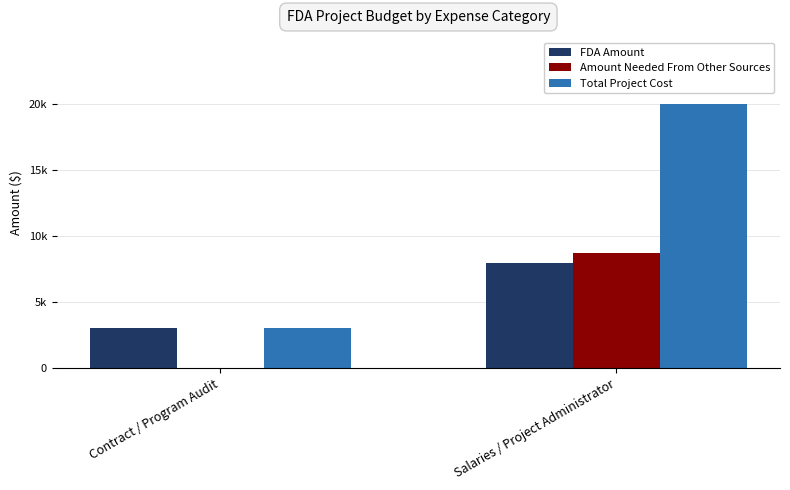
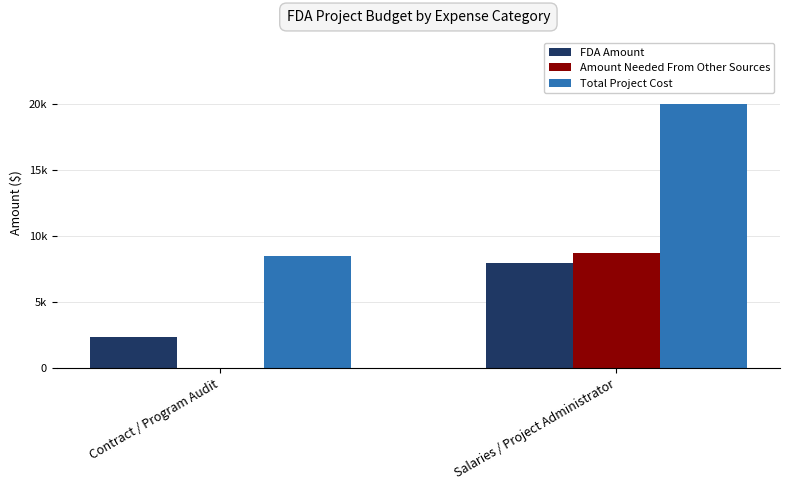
  {
    "FDA Amount": {
-     "Contract / Program Audit": 3000,
+     "Contract / Program Audit": 2400,
      "Salaries / Project Administrator": 7900
    },
    "Amount Needed From Other Sources": {
      "Contract / Program Audit": 0,
      "Salaries / Project Administrator": 8700
    },
    "Total Project Cost": {
-     "Contract / Program Audit": 3000,
+     "Contract / Program Audit": 8500,
      "Salaries / Project Administrator": 20000
    }
  }
